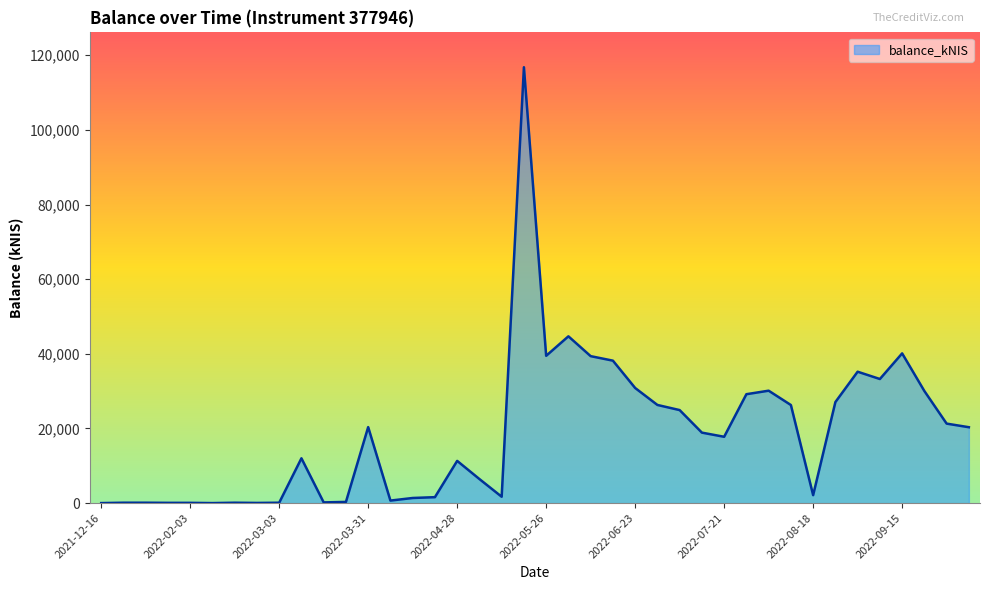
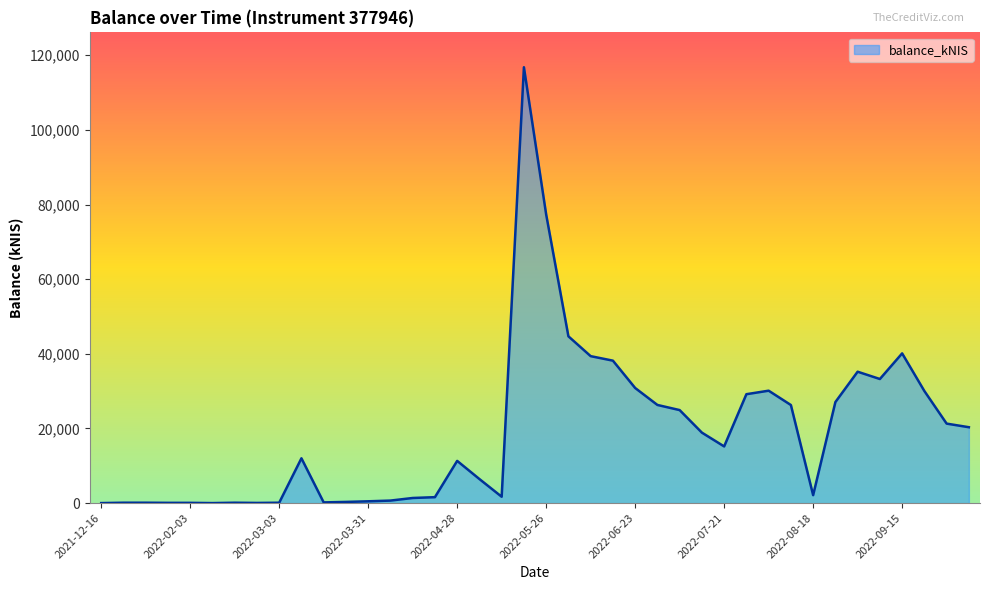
  {
    "2021-12-16": "0",
    "2022-02-03": "0",
    "2022-03-03": "0",
-   "2022-03-31": "20,000",
+   "2022-03-31": "0",
    "2022-04-28": "11,000",
-   "2022-05-26": "39,000",
+   "2022-05-26": "77,000",
    "2022-06-23": "31,000",
-   "2022-07-21": "18,000",
+   "2022-07-21": "15,000",
    "2022-08-18": "2,000",
    "2022-09-15": "40,000"
  }
